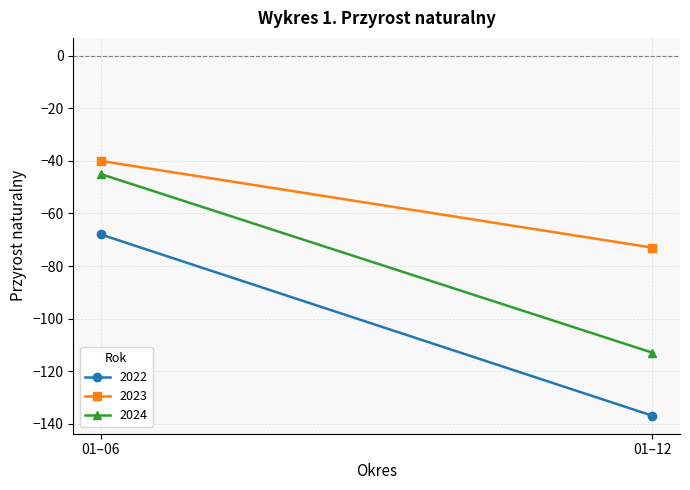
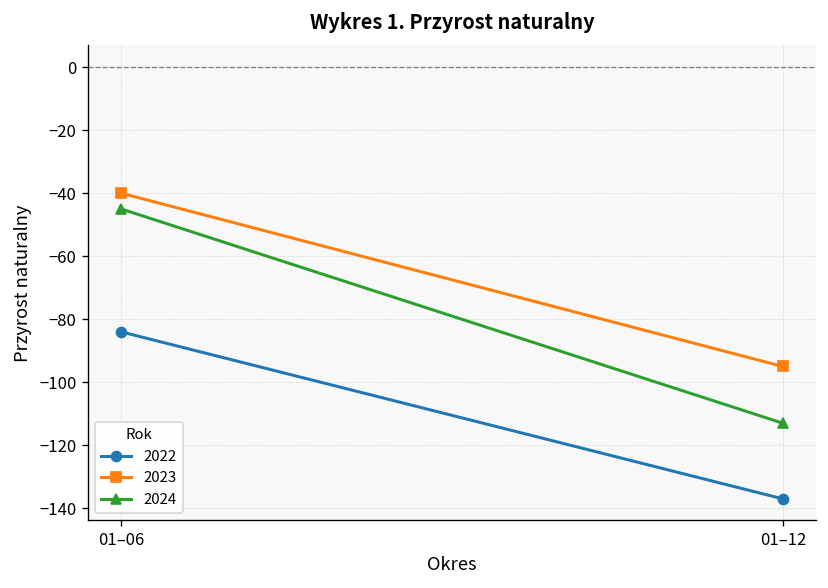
  {
    "2022": {
-     "01–06": -68,
+     "01–06": -84,
      "01–12": -137
    },
    "2023": {
      "01–06": -40,
-     "01–12": -73
+     "01–12": -95
    },
    "2024": {
      "01–06": -45,
      "01–12": -113
    }
  }
